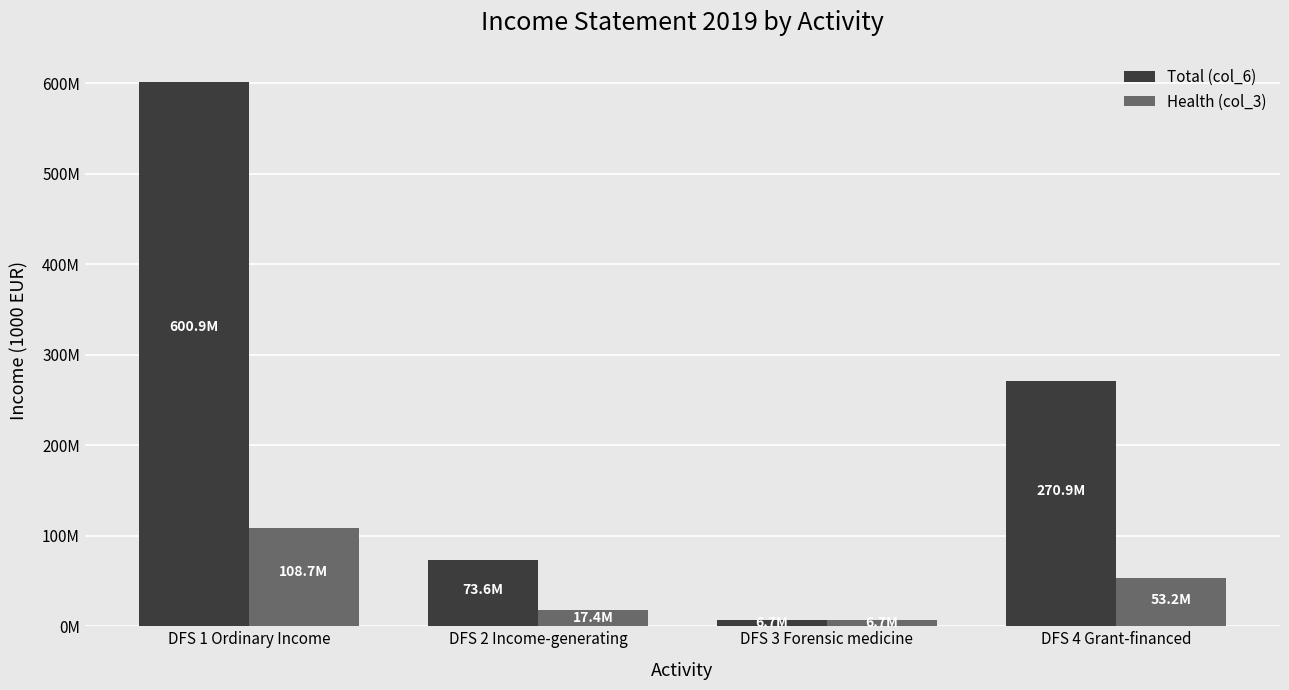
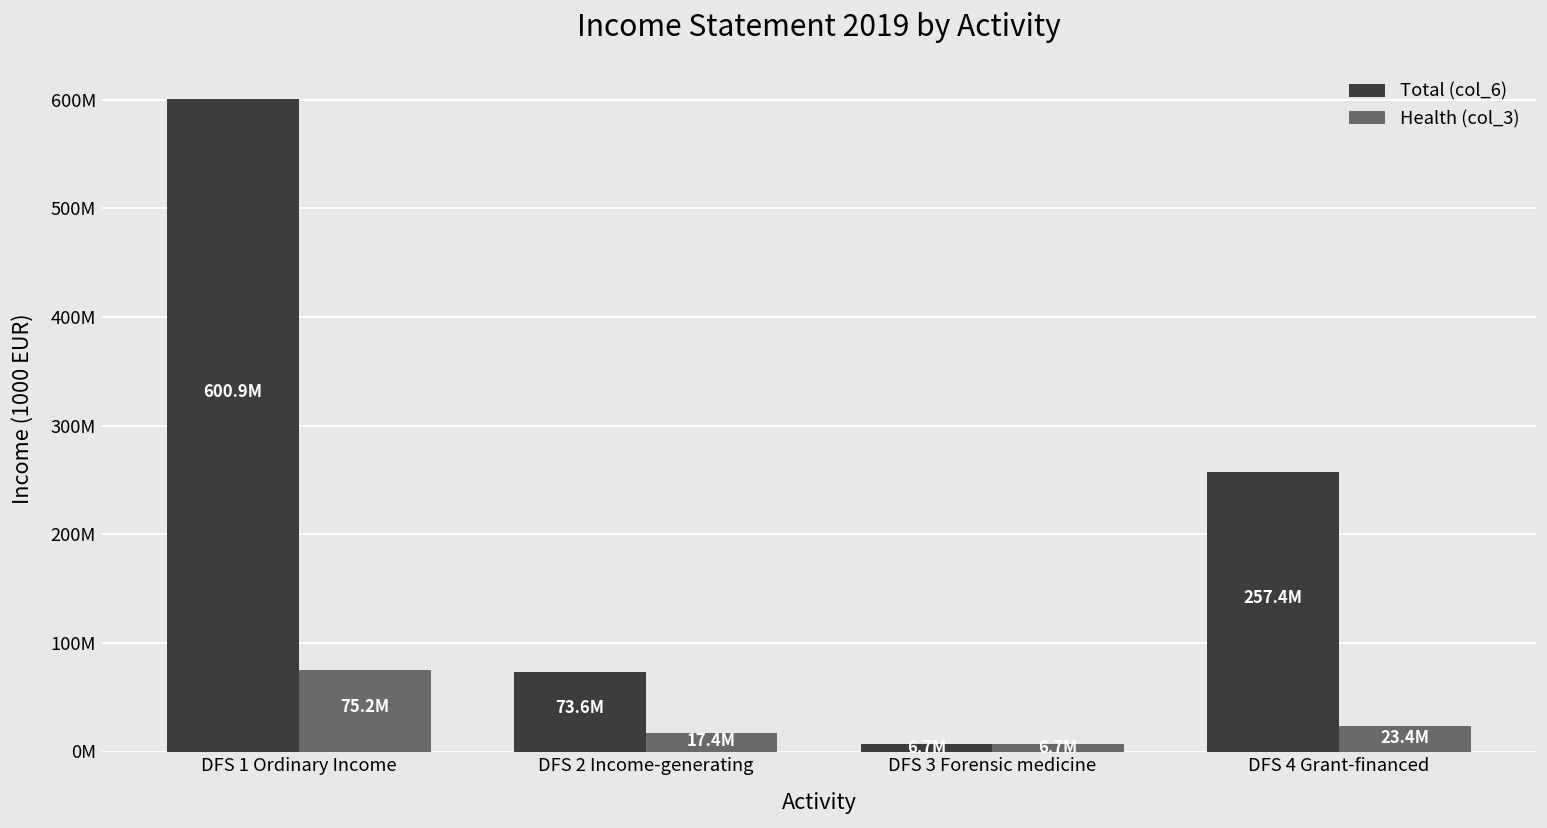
  {
    "Total (col_6)": {
      "DFS 1 Ordinary Income": "600.9M",
      "DFS 2 Income-generating": "73.6M",
-     "DFS 4 Grant-financed": "270.9M"
+     "DFS 4 Grant-financed": "257.4M"
    },
    "Health (col_3)": {
-     "DFS 1 Ordinary Income": "108.7M",
+     "DFS 1 Ordinary Income": "75.2M",
      "DFS 2 Income-generating": "17.4M",
-     "DFS 4 Grant-financed": "53.2M"
+     "DFS 4 Grant-financed": "23.4M"
    }
  }
